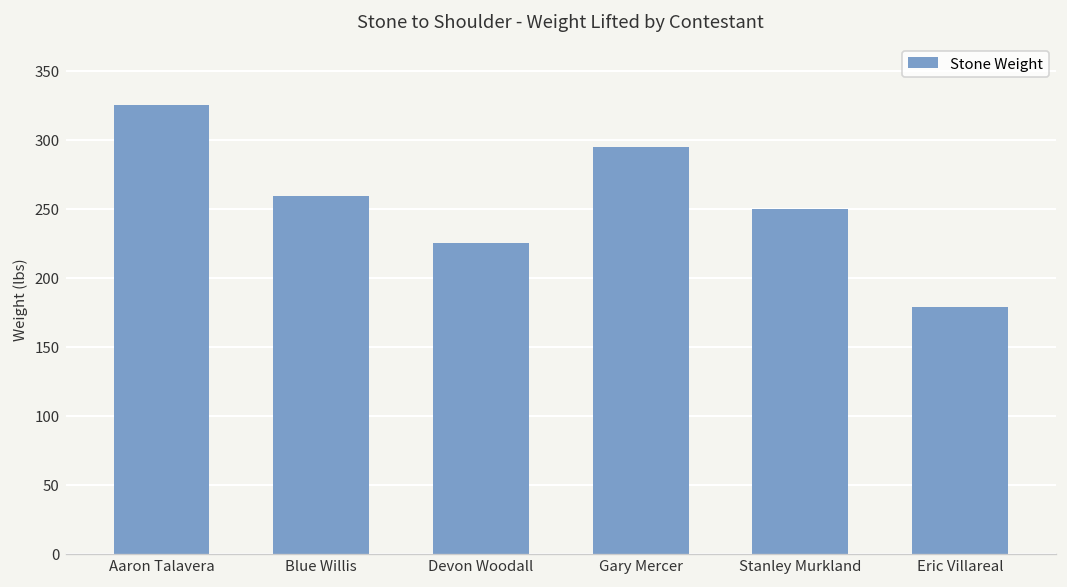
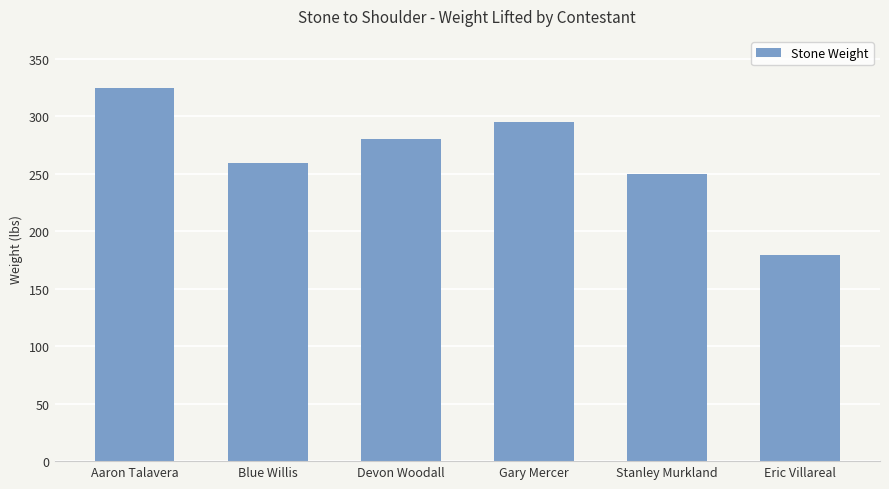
  {
    "Aaron Talavera": 325,
    "Blue Willis": 259,
-   "Devon Woodall": 225,
+   "Devon Woodall": 280,
    "Gary Mercer": 295,
    "Stanley Murkland": 250,
    "Eric Villareal": 179
  }
